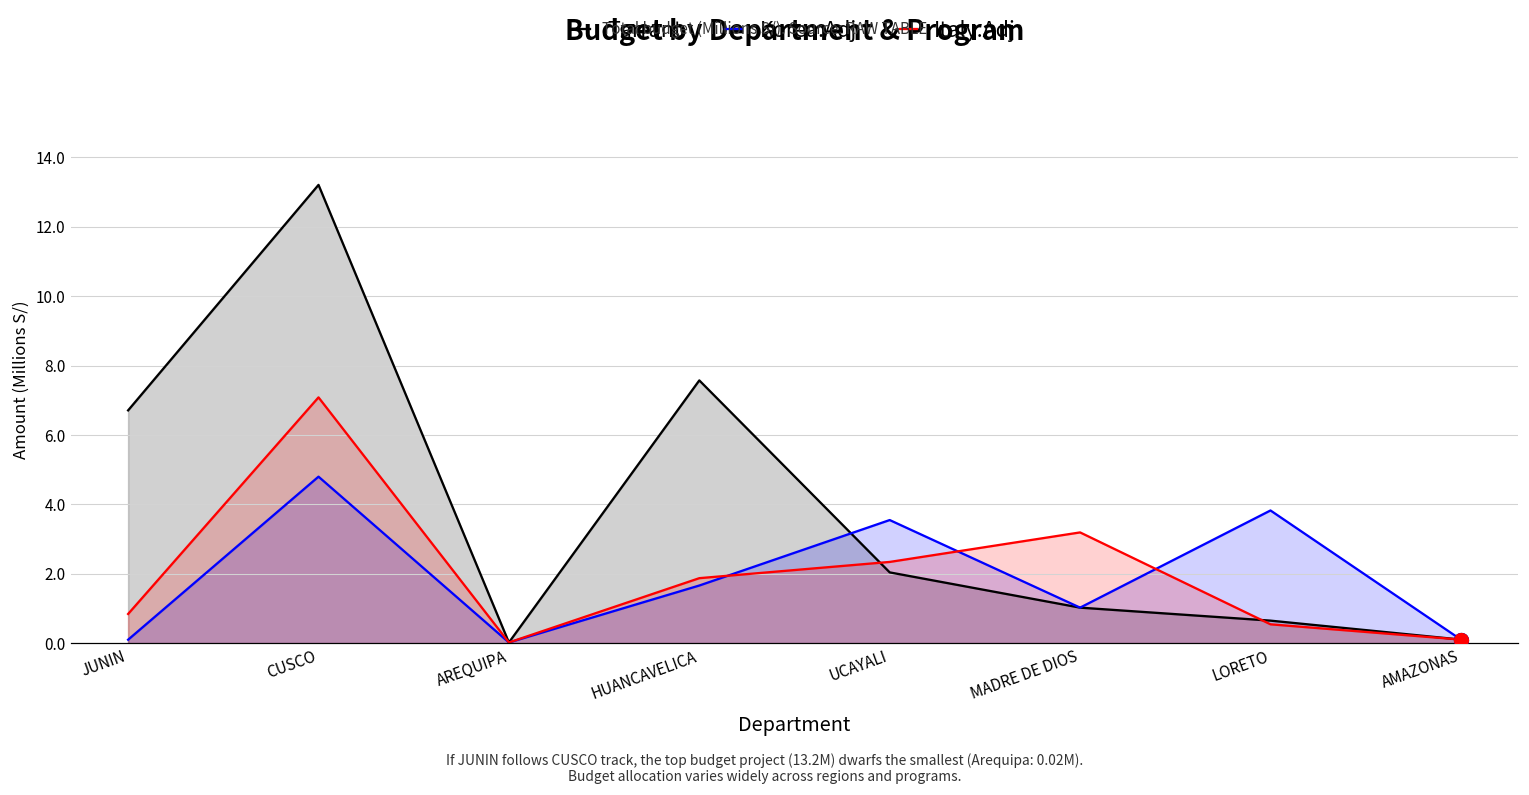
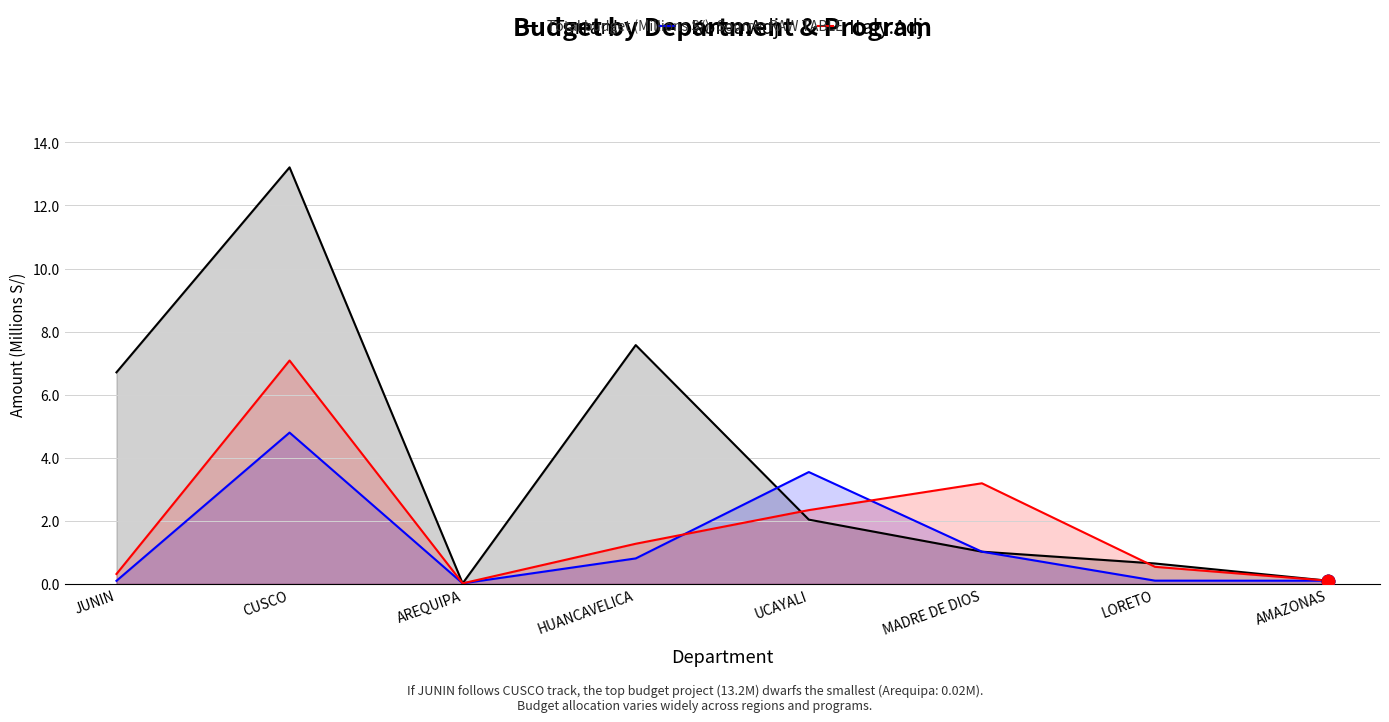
  {
    "Korea.Adj": {
      "JUNIN": 0.1,
      "CUSCO": 4.8,
-     "HUANCAVELICA": 1.7,
+     "HUANCAVELICA": 0.8,
      "UCAYALI": 3.5,
-     "LORETO": 3.8
+     "LORETO": 0.1
    },
    "Italy.Adj": {
-     "JUNIN": 0.8,
+     "JUNIN": 0.3,
      "CUSCO": 7.1,
-     "HUANCAVELICA": 1.9,
+     "HUANCAVELICA": 1.3,
      "UCAYALI": 2.3,
      "MADRE DE DIOS": 3.2,
      "LORETO": 0.5
    }
  }
